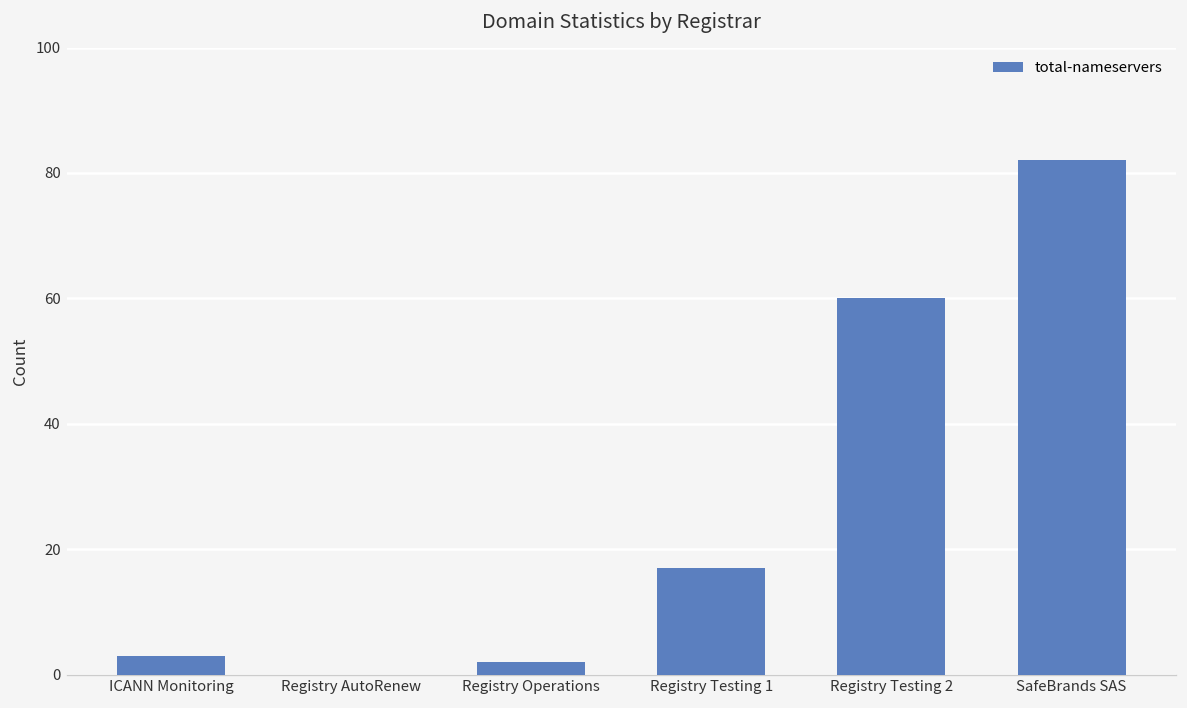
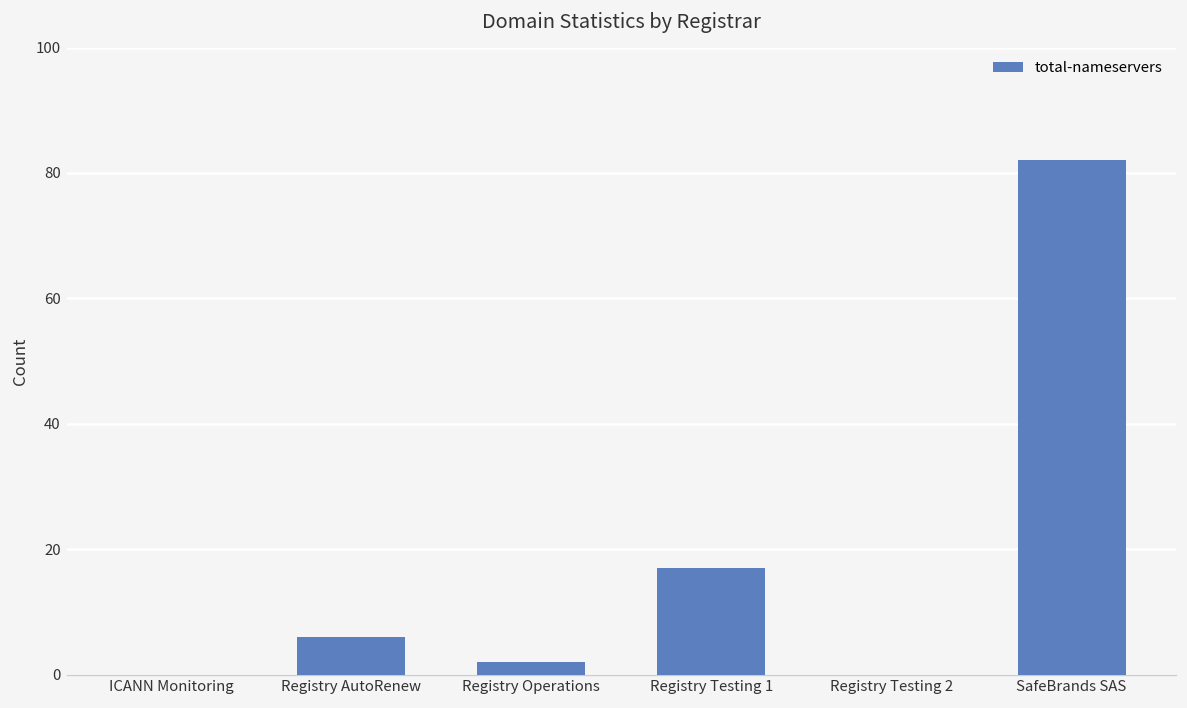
  {
-   "ICANN Monitoring": 3,
-   "Registry AutoRenew": 0,
+   "ICANN Monitoring": 0,
+   "Registry AutoRenew": 6,
    "Registry Operations": 2,
    "Registry Testing 1": 17,
-   "Registry Testing 2": 60,
+   "Registry Testing 2": 0,
    "SafeBrands SAS": 82
  }
